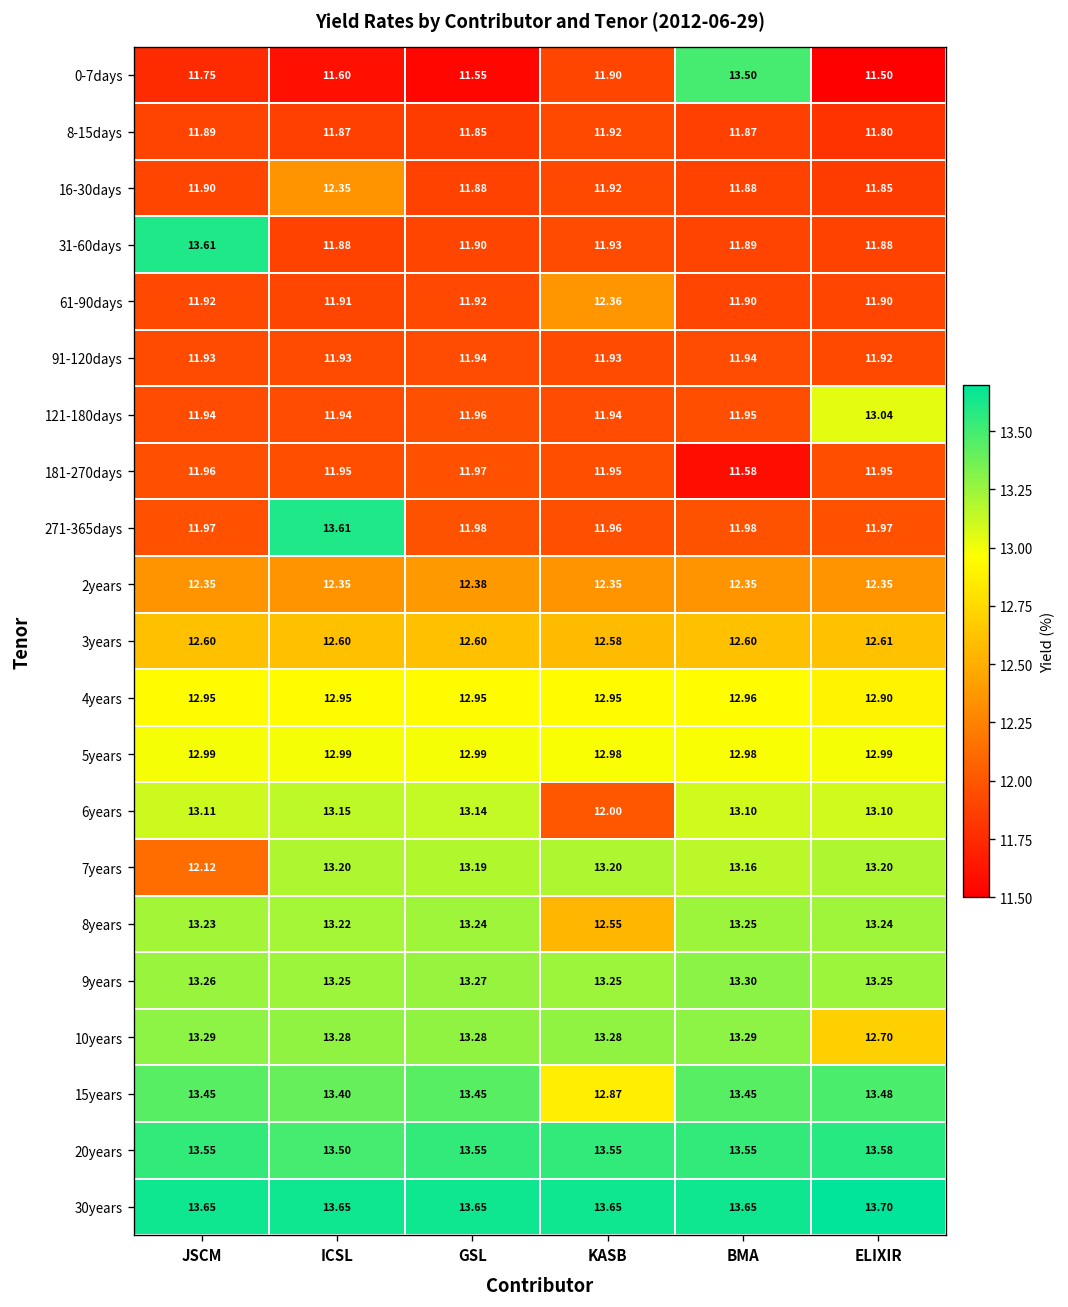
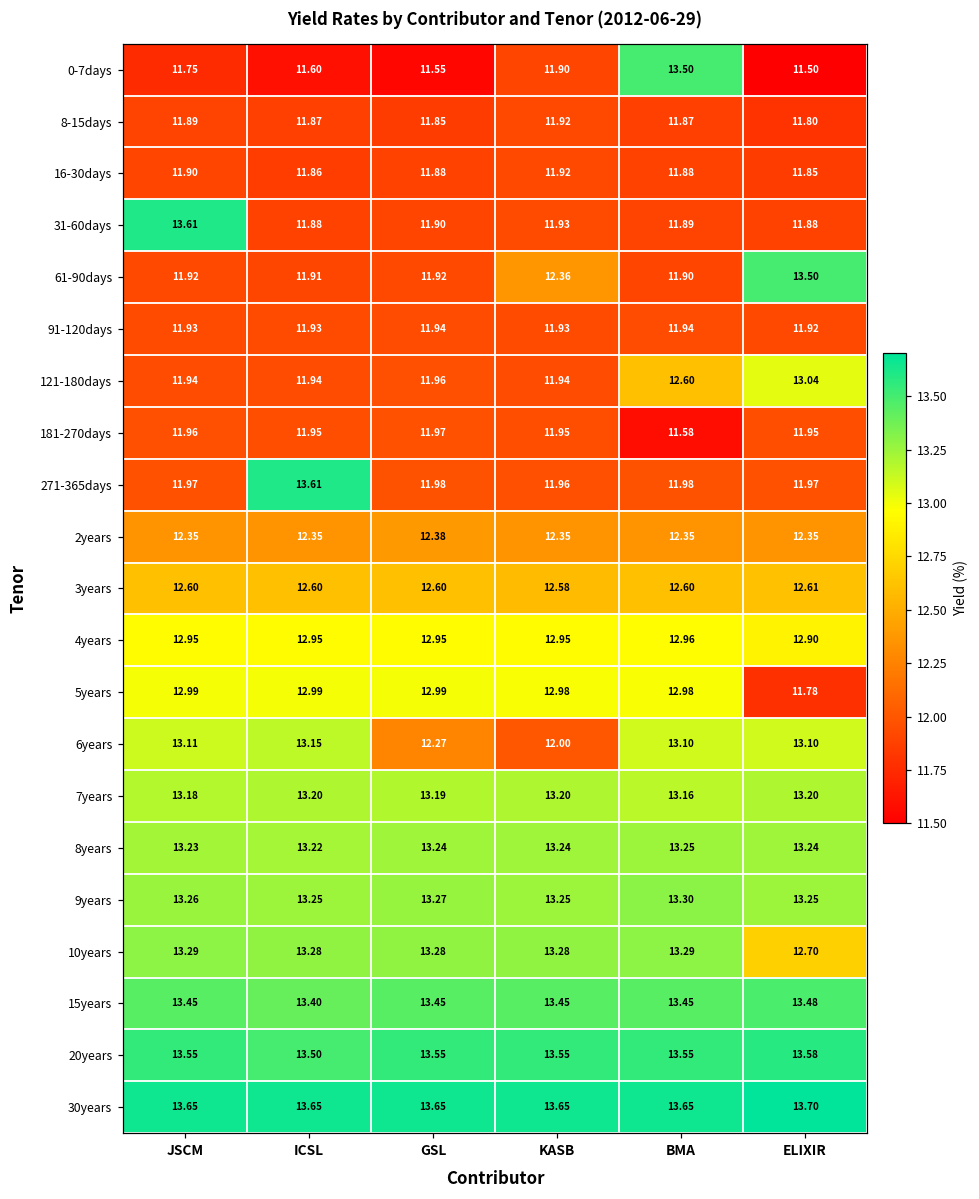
  {
    "0-7days": {
      "JSCM": 11.75,
      "ICSL": 11.60,
      "GSL": 11.55,
      "KASB": 11.90,
      "BMA": 13.50,
      "ELIXIR": 11.50
    },
    "8-15days": {
      "JSCM": 11.89,
      "ICSL": 11.87,
      "GSL": 11.85,
      "KASB": 11.92,
      "BMA": 11.87,
      "ELIXIR": 11.80
    },
    "16-30days": {
      "JSCM": 11.90,
-     "ICSL": 12.35,
+     "ICSL": 11.86,
      "GSL": 11.88,
      "KASB": 11.92,
      "BMA": 11.88,
      "ELIXIR": 11.85
    },
    "31-60days": {
      "JSCM": 13.61,
      "ICSL": 11.88,
      "GSL": 11.90,
      "KASB": 11.93,
      "BMA": 11.89,
      "ELIXIR": 11.88
    },
    "61-90days": {
      "JSCM": 11.92,
      "ICSL": 11.91,
      "GSL": 11.92,
      "KASB": 12.36,
      "BMA": 11.90,
-     "ELIXIR": 11.90
+     "ELIXIR": 13.50
    },
    "91-120days": {
      "JSCM": 11.93,
      "ICSL": 11.93,
      "GSL": 11.94,
      "KASB": 11.93,
      "BMA": 11.94,
      "ELIXIR": 11.92
    },
    "121-180days": {
      "JSCM": 11.94,
      "ICSL": 11.94,
      "GSL": 11.96,
      "KASB": 11.94,
-     "BMA": 11.95,
+     "BMA": 12.60,
      "ELIXIR": 13.04
    },
    "181-270days": {
      "JSCM": 11.96,
      "ICSL": 11.95,
      "GSL": 11.97,
      "KASB": 11.95,
      "BMA": 11.58,
      "ELIXIR": 11.95
    },
    "271-365days": {
      "JSCM": 11.97,
      "ICSL": 13.61,
      "GSL": 11.98,
      "KASB": 11.96,
      "BMA": 11.98,
      "ELIXIR": 11.97
    },
    "2years": {
      "JSCM": 12.35,
      "ICSL": 12.35,
      "GSL": 12.38,
      "KASB": 12.35,
      "BMA": 12.35,
      "ELIXIR": 12.35
    },
    "3years": {
      "JSCM": 12.60,
      "ICSL": 12.60,
      "GSL": 12.60,
      "KASB": 12.58,
      "BMA": 12.60,
      "ELIXIR": 12.61
    },
    "4years": {
      "JSCM": 12.95,
      "ICSL": 12.95,
      "GSL": 12.95,
      "KASB": 12.95,
      "BMA": 12.96,
      "ELIXIR": 12.90
    },
    "5years": {
      "JSCM": 12.99,
      "ICSL": 12.99,
      "GSL": 12.99,
      "KASB": 12.98,
      "BMA": 12.98,
-     "ELIXIR": 12.99
+     "ELIXIR": 11.78
    },
    "6years": {
      "JSCM": 13.11,
      "ICSL": 13.15,
-     "GSL": 13.14,
+     "GSL": 12.27,
      "KASB": 12.00,
      "BMA": 13.10,
      "ELIXIR": 13.10
    },
    "7years": {
-     "JSCM": 12.12,
+     "JSCM": 13.18,
      "ICSL": 13.20,
      "GSL": 13.19,
      "KASB": 13.20,
      "BMA": 13.16,
      "ELIXIR": 13.20
    },
    "8years": {
      "JSCM": 13.23,
      "ICSL": 13.22,
      "GSL": 13.24,
-     "KASB": 12.55,
+     "KASB": 13.24,
      "BMA": 13.25,
      "ELIXIR": 13.24
    },
    "9years": {
      "JSCM": 13.26,
      "ICSL": 13.25,
      "GSL": 13.27,
      "KASB": 13.25,
      "BMA": 13.30,
      "ELIXIR": 13.25
    },
    "10years": {
      "JSCM": 13.29,
      "ICSL": 13.28,
      "GSL": 13.28,
      "KASB": 13.28,
      "BMA": 13.29,
      "ELIXIR": 12.70
    },
    "15years": {
      "JSCM": 13.45,
      "ICSL": 13.40,
      "GSL": 13.45,
-     "KASB": 12.87,
+     "KASB": 13.45,
      "BMA": 13.45,
      "ELIXIR": 13.48
    },
    "20years": {
      "JSCM": 13.55,
      "ICSL": 13.50,
      "GSL": 13.55,
      "KASB": 13.55,
      "BMA": 13.55,
      "ELIXIR": 13.58
    },
    "30years": {
      "JSCM": 13.65,
      "ICSL": 13.65,
      "GSL": 13.65,
      "KASB": 13.65,
      "BMA": 13.65,
      "ELIXIR": 13.70
    }
  }
